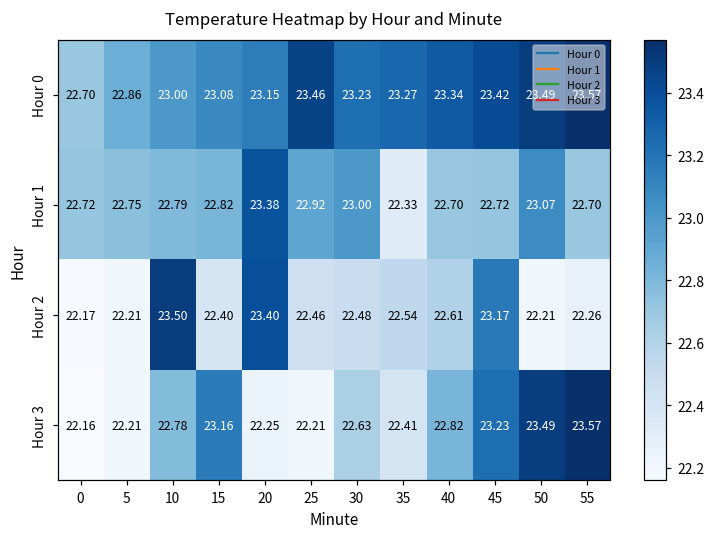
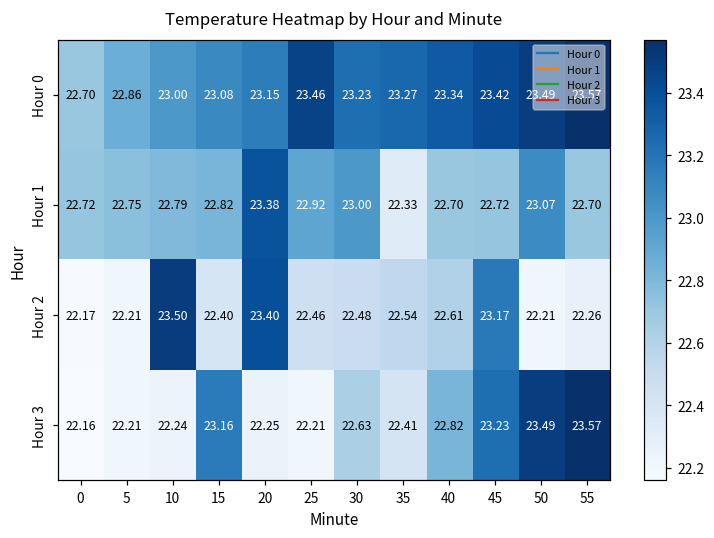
  {
    "Hour 0": {
      "0": 22.70,
      "5": 22.86,
      "10": 23.00,
      "15": 23.08,
      "20": 23.15,
      "25": 23.46,
      "30": 23.23,
      "35": 23.27,
      "40": 23.34,
      "45": 23.42
    },
    "Hour 1": {
      "0": 22.72,
      "5": 22.75,
      "10": 22.79,
      "15": 22.82,
      "20": 23.38,
      "25": 22.92,
      "30": 23.00,
      "35": 22.33,
      "40": 22.70,
      "45": 22.72,
      "50": 23.07,
      "55": 22.70
    },
    "Hour 2": {
      "0": 22.17,
      "5": 22.21,
      "10": 23.50,
      "15": 22.40,
      "20": 23.40,
      "25": 22.46,
      "30": 22.48,
      "35": 22.54,
      "40": 22.61,
      "45": 23.17,
      "50": 22.21,
      "55": 22.26
    },
    "Hour 3": {
      "0": 22.16,
      "5": 22.21,
-     "10": 22.78,
+     "10": 22.24,
      "15": 23.16,
      "20": 22.25,
      "25": 22.21,
      "30": 22.63,
      "35": 22.41,
      "40": 22.82,
      "45": 23.23,
      "50": 23.49,
      "55": 23.57
    }
  }
